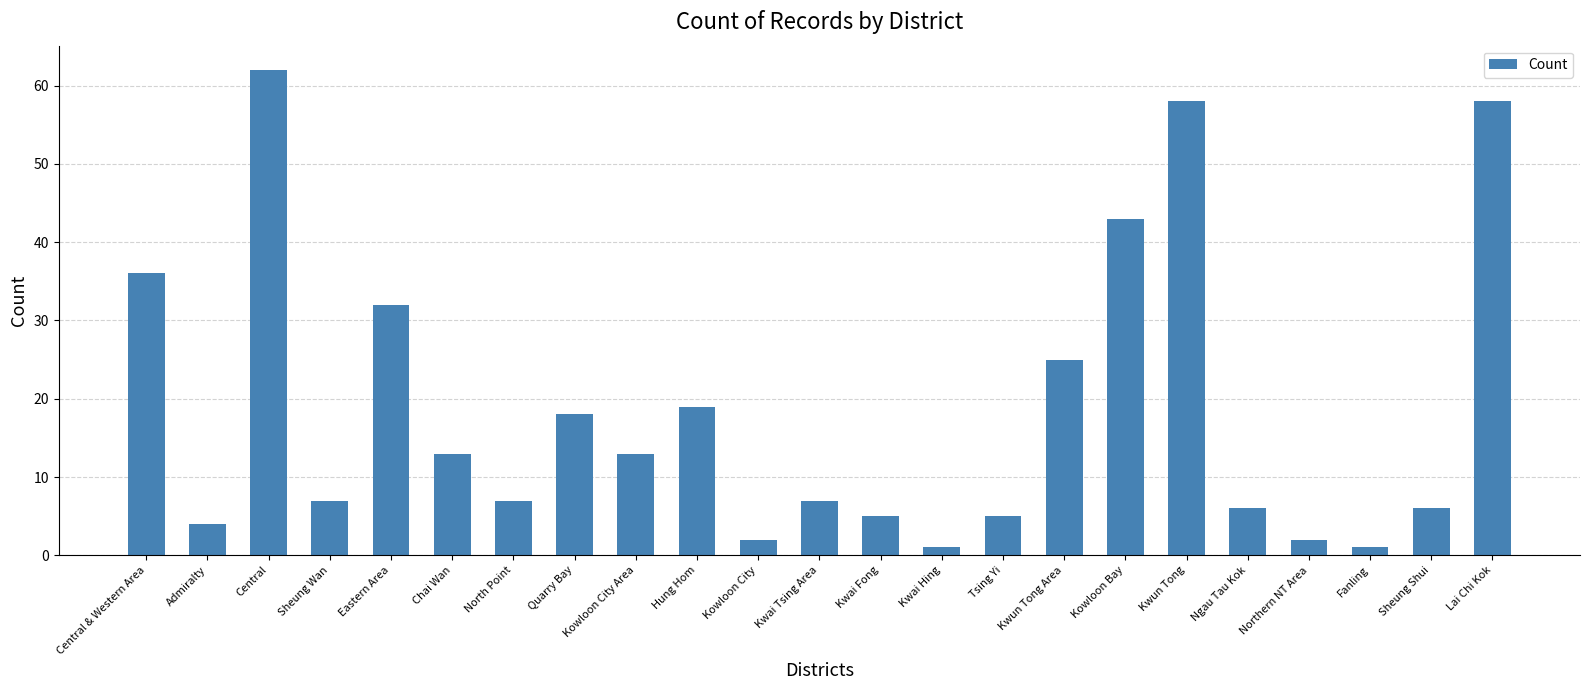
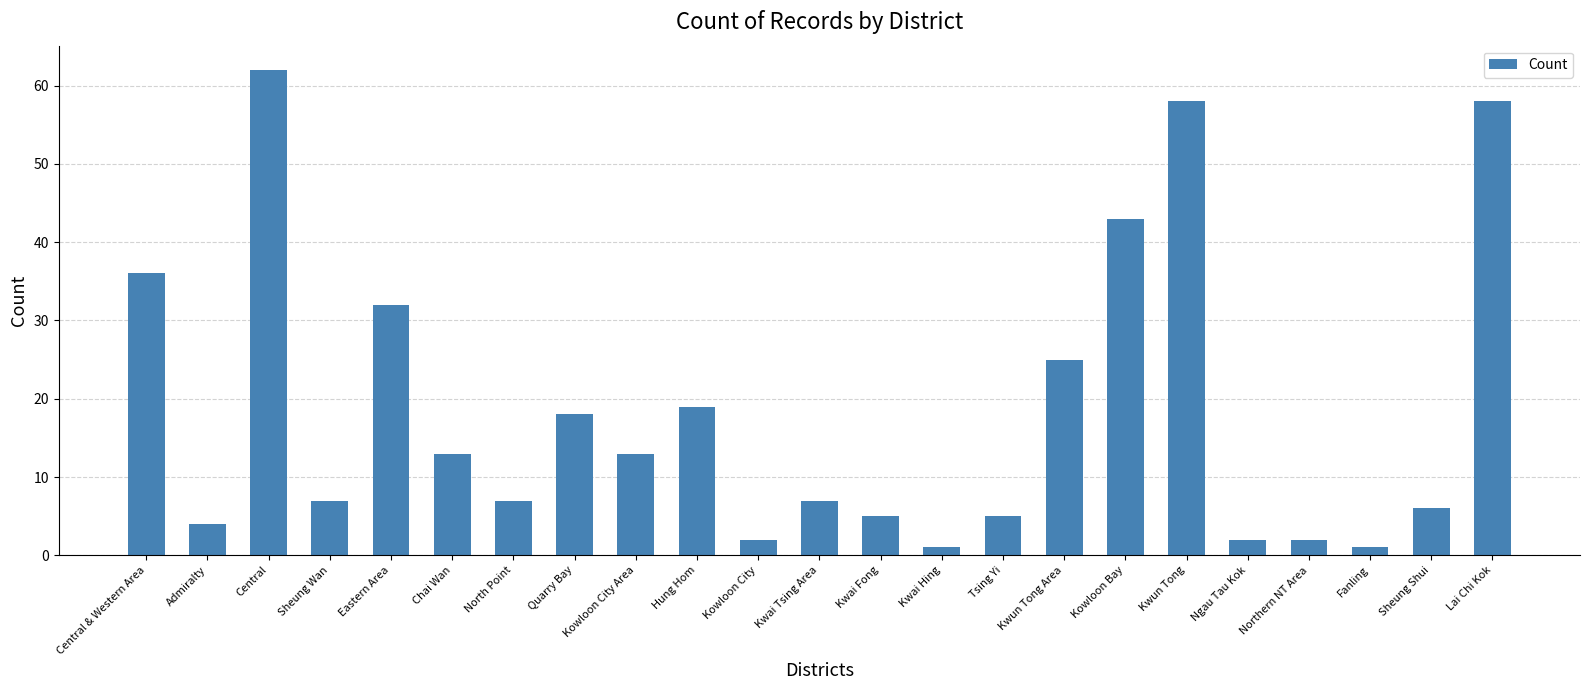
  {
    "Central & Western Area": 36,
    "Admiralty": 4,
    "Central": 62,
    "Sheung Wan": 7,
    "Eastern Area": 32,
    "Chai Wan": 13,
    "North Point": 7,
    "Quarry Bay": 18,
    "Kowloon City Area": 13,
    "Hung Hom": 19,
    "Kowloon City": 2,
    "Kwai Tsing Area": 7,
    "Kwai Fong": 5,
    "Kwai Hing": 1,
    "Tsing Yi": 5,
    "Kwun Tong Area": 25,
    "Kowloon Bay": 43,
    "Kwun Tong": 58,
-   "Ngau Tau Kok": 6,
+   "Ngau Tau Kok": 2,
    "Northern NT Area": 2,
    "Fanling": 1,
    "Sheung Shui": 6,
    "Lai Chi Kok": 58
  }
